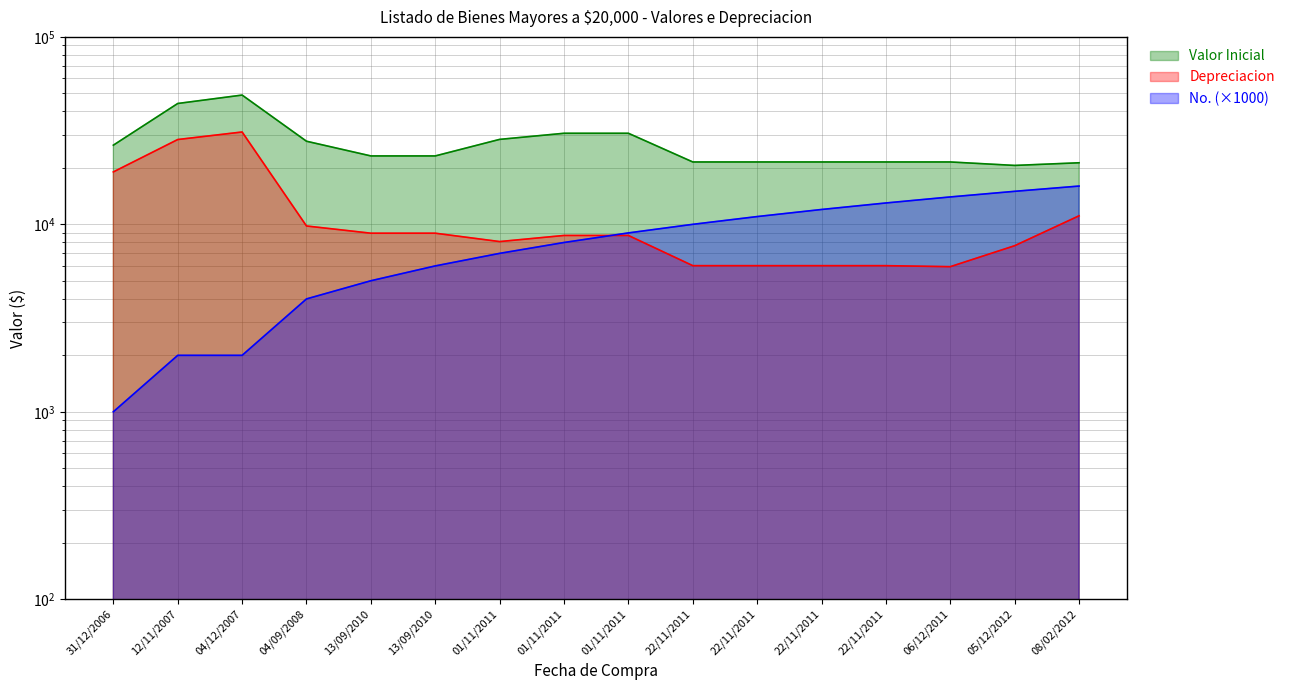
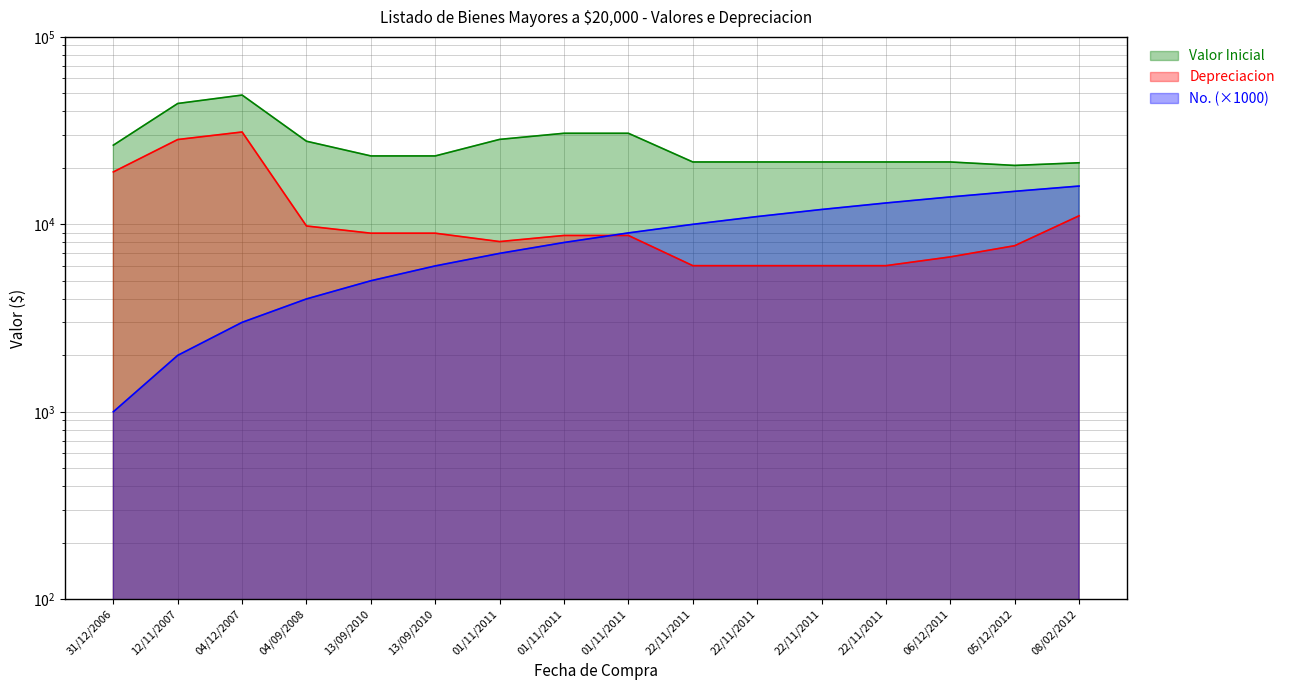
  {
    "Valor Inicial": {
      "31/12/2006": 26000,
      "12/11/2007": 44000,
      "04/12/2007": 49000,
      "04/09/2008": 28000,
      "06/12/2011": 22000,
      "05/12/2012": 21000,
      "08/02/2012": 21000
    },
    "Depreciacion": {
      "31/12/2006": 19000,
      "12/11/2007": 28000,
      "04/12/2007": 31000,
      "04/09/2008": 10000,
-     "06/12/2011": 5900,
+     "06/12/2011": 6700,
      "05/12/2012": 7700,
      "08/02/2012": 11000
    },
    "No. (×1000)": {
      "31/12/2006": 1000,
      "12/11/2007": 2000,
-     "04/12/2007": 2000,
+     "04/12/2007": 3000,
      "04/09/2008": 4000,
      "06/12/2011": 14000,
      "05/12/2012": 15000,
      "08/02/2012": 16000
    }
  }
